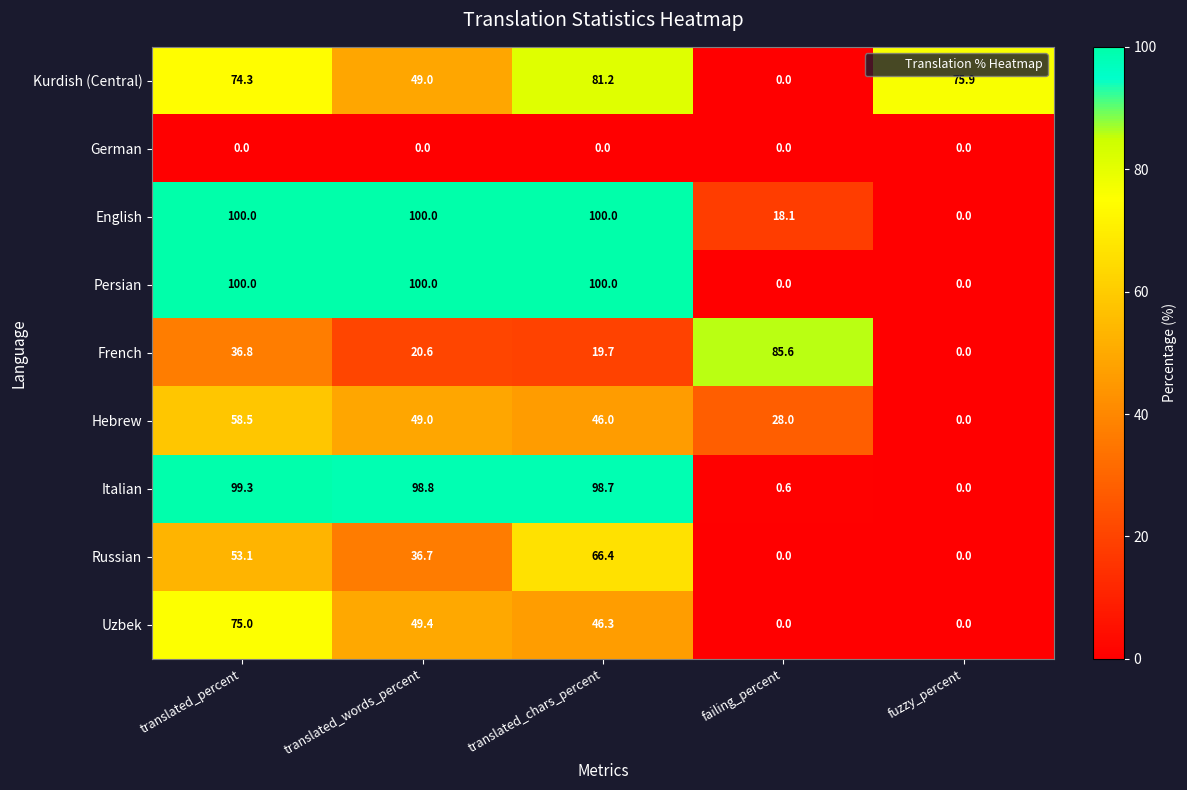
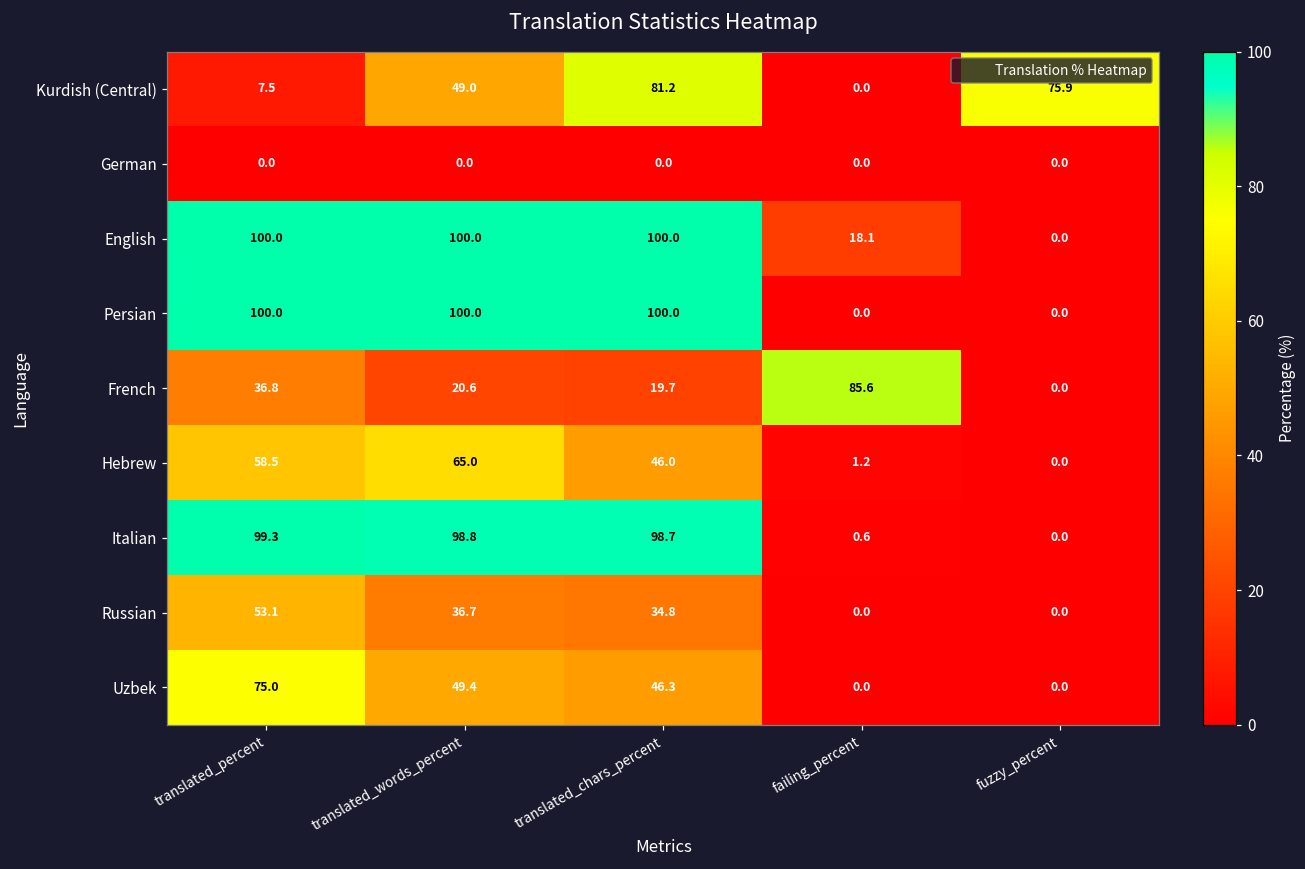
  {
    "Kurdish (Central)": {
-     "translated_percent": 74.3,
+     "translated_percent": 7.5,
      "translated_words_percent": 49.0,
      "translated_chars_percent": 81.2,
      "failing_percent": 0.0
    },
    "German": {
      "translated_percent": 0.0,
      "translated_words_percent": 0.0,
      "translated_chars_percent": 0.0,
      "failing_percent": 0.0,
      "fuzzy_percent": 0.0
    },
    "English": {
      "translated_percent": 100.0,
      "translated_words_percent": 100.0,
      "translated_chars_percent": 100.0,
      "failing_percent": 18.1,
      "fuzzy_percent": 0.0
    },
    "Persian": {
      "translated_percent": 100.0,
      "translated_words_percent": 100.0,
      "translated_chars_percent": 100.0,
      "failing_percent": 0.0,
      "fuzzy_percent": 0.0
    },
    "French": {
      "translated_percent": 36.8,
      "translated_words_percent": 20.6,
      "translated_chars_percent": 19.7,
      "failing_percent": 85.6,
      "fuzzy_percent": 0.0
    },
    "Hebrew": {
      "translated_percent": 58.5,
-     "translated_words_percent": 49.0,
+     "translated_words_percent": 65.0,
      "translated_chars_percent": 46.0,
-     "failing_percent": 28.0,
+     "failing_percent": 1.2,
      "fuzzy_percent": 0.0
    },
    "Italian": {
      "translated_percent": 99.3,
      "translated_words_percent": 98.8,
      "translated_chars_percent": 98.7,
      "failing_percent": 0.6,
      "fuzzy_percent": 0.0
    },
    "Russian": {
      "translated_percent": 53.1,
      "translated_words_percent": 36.7,
-     "translated_chars_percent": 66.4,
+     "translated_chars_percent": 34.8,
      "failing_percent": 0.0,
      "fuzzy_percent": 0.0
    },
    "Uzbek": {
      "translated_percent": 75.0,
      "translated_words_percent": 49.4,
      "translated_chars_percent": 46.3,
      "failing_percent": 0.0,
      "fuzzy_percent": 0.0
    }
  }
